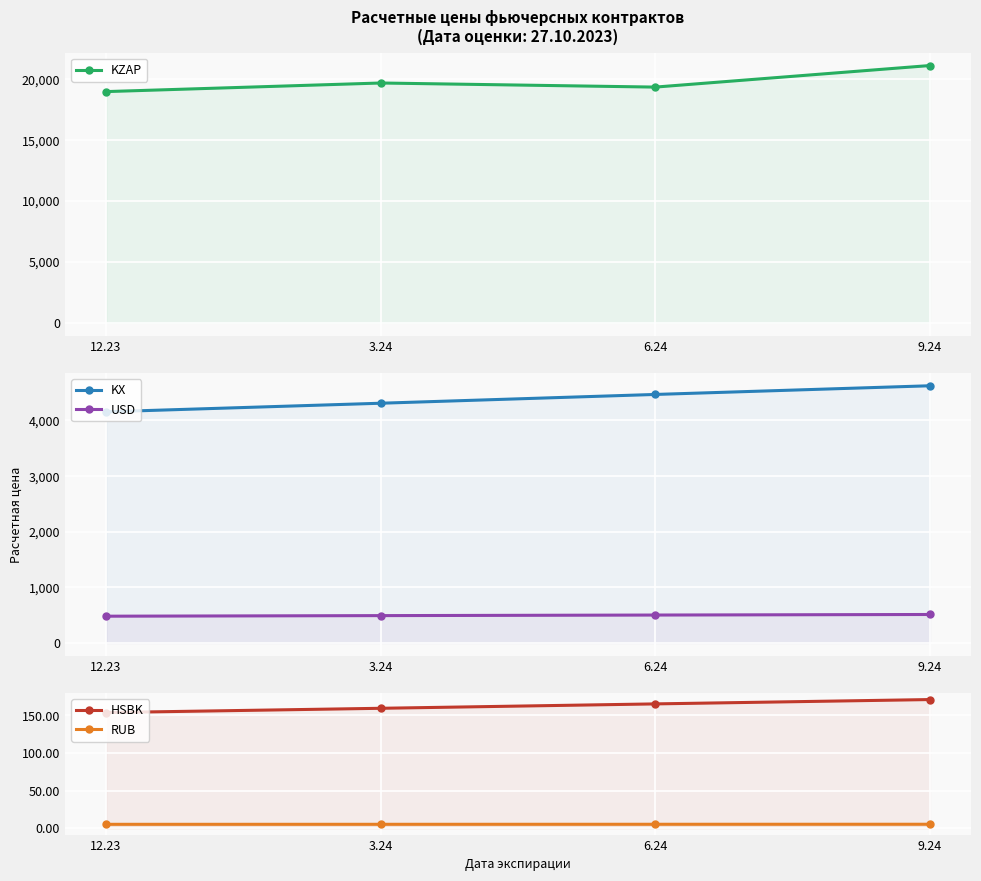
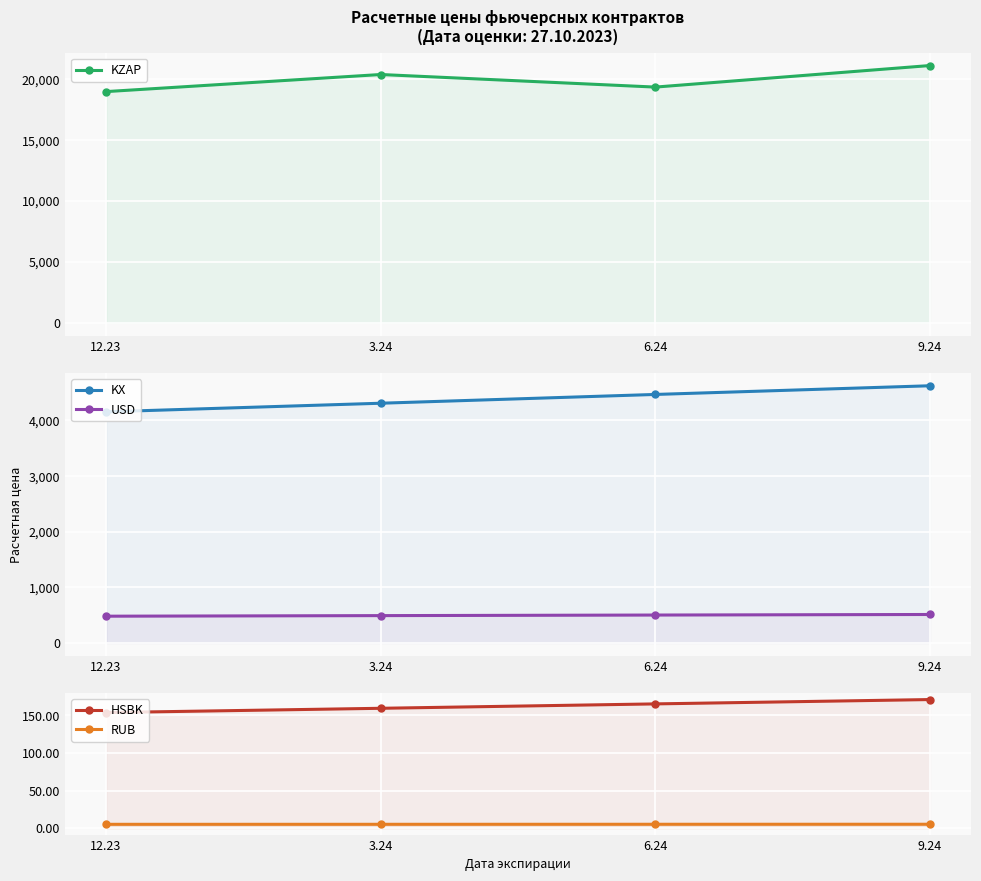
  {
    "Расчетные цены фьючерсных контрактов (Дата оценки: 27.10.2023)": {
      "12.23": "19,000",
-     "3.24": "19,700",
+     "3.24": "20,400",
      "6.24": "19,300",
      "9.24": "21,100"
    }
  }
